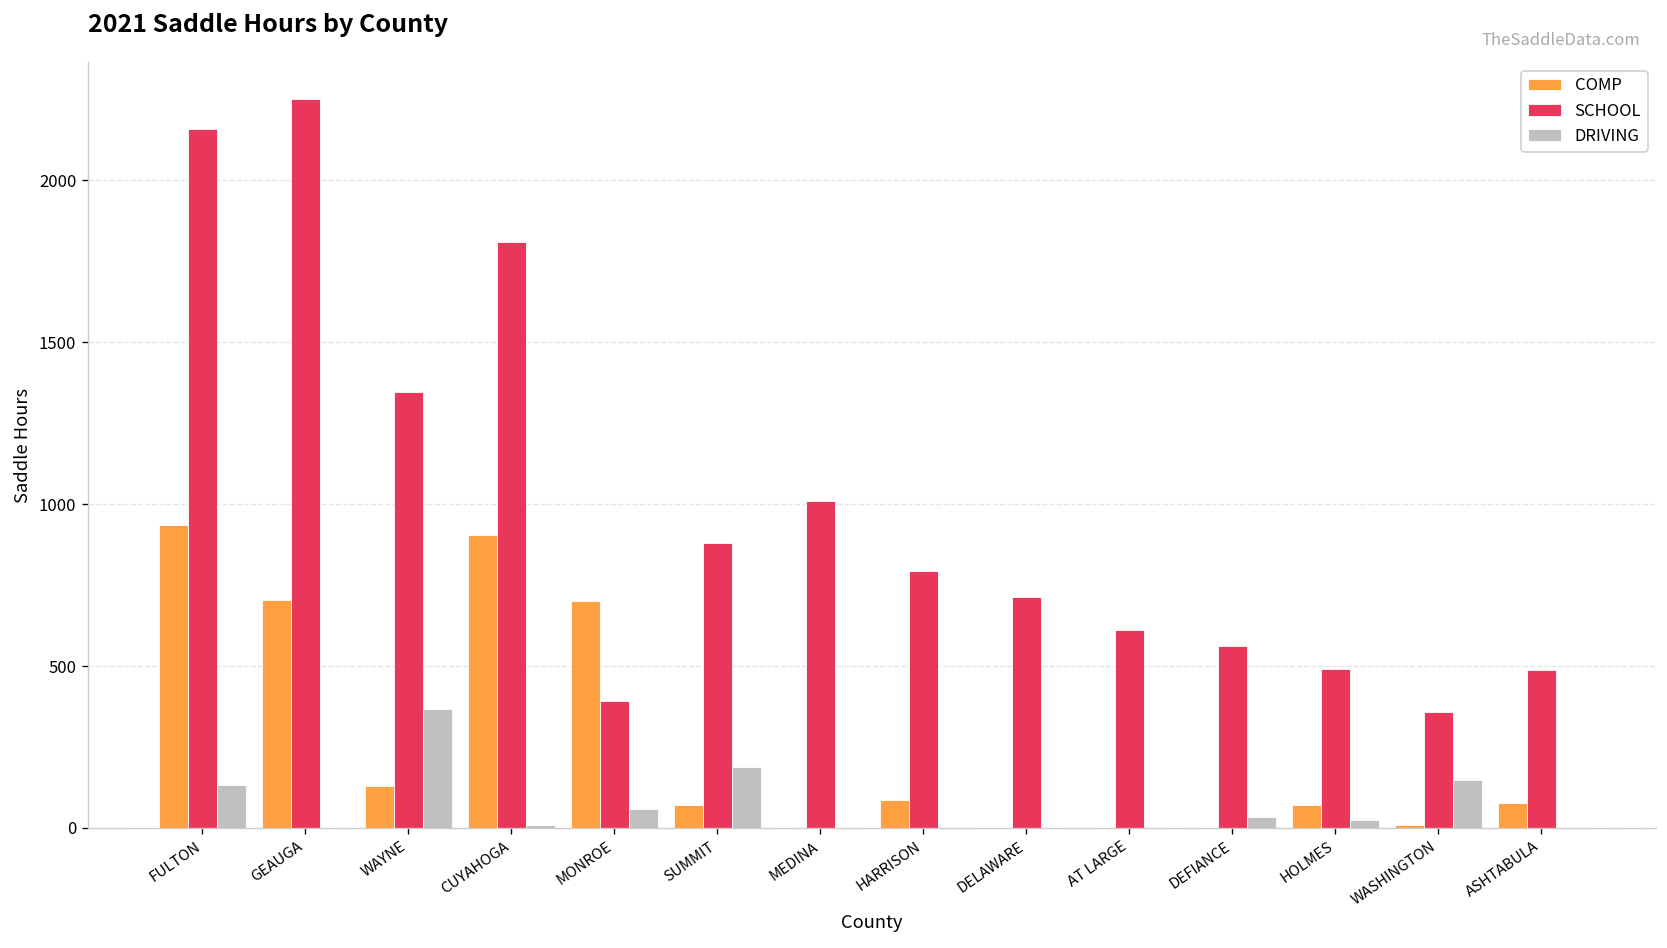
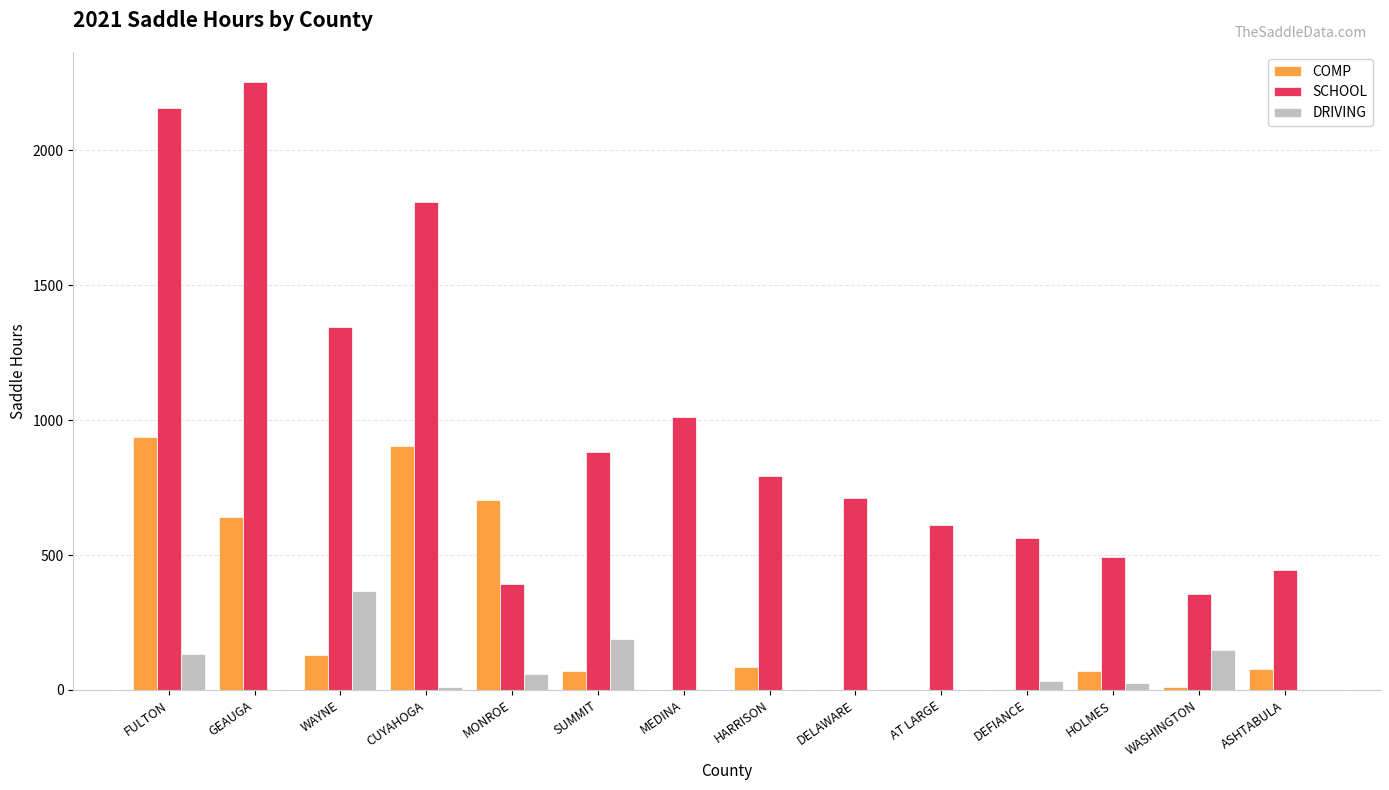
  {
    "COMP": {
      "FULTON": 940,
-     "GEAUGA": 700,
+     "GEAUGA": 640,
      "WAYNE": 130,
      "CUYAHOGA": 910,
      "MONROE": 700,
      "SUMMIT": 70,
      "MEDINA": 0,
      "HARRISON": 90,
      "DELAWARE": 0,
      "AT LARGE": 0,
      "DEFIANCE": 0,
      "HOLMES": 70,
      "WASHINGTON": 10,
      "ASHTABULA": 80
    },
    "SCHOOL": {
      "FULTON": 2160,
      "GEAUGA": 2250,
      "WAYNE": 1350,
      "CUYAHOGA": 1810,
      "MONROE": 390,
      "SUMMIT": 880,
      "MEDINA": 1010,
      "HARRISON": 790,
      "DELAWARE": 710,
      "AT LARGE": 610,
      "DEFIANCE": 560,
      "HOLMES": 490,
      "WASHINGTON": 360,
-     "ASHTABULA": 490
+     "ASHTABULA": 450
    },
    "DRIVING": {
      "FULTON": 130,
      "GEAUGA": 0,
      "WAYNE": 370,
      "CUYAHOGA": 10,
      "MONROE": 60,
      "SUMMIT": 190,
      "MEDINA": 0,
      "HARRISON": 0,
      "DELAWARE": 0,
      "AT LARGE": 0,
      "DEFIANCE": 40,
      "HOLMES": 20,
      "WASHINGTON": 150,
      "ASHTABULA": 0
    }
  }
